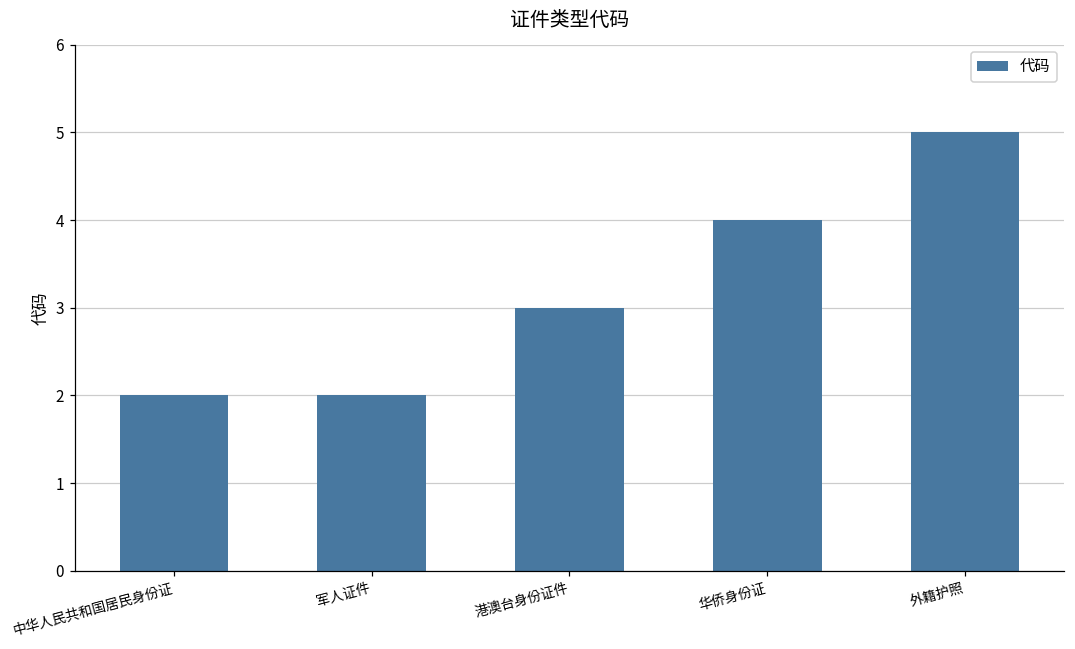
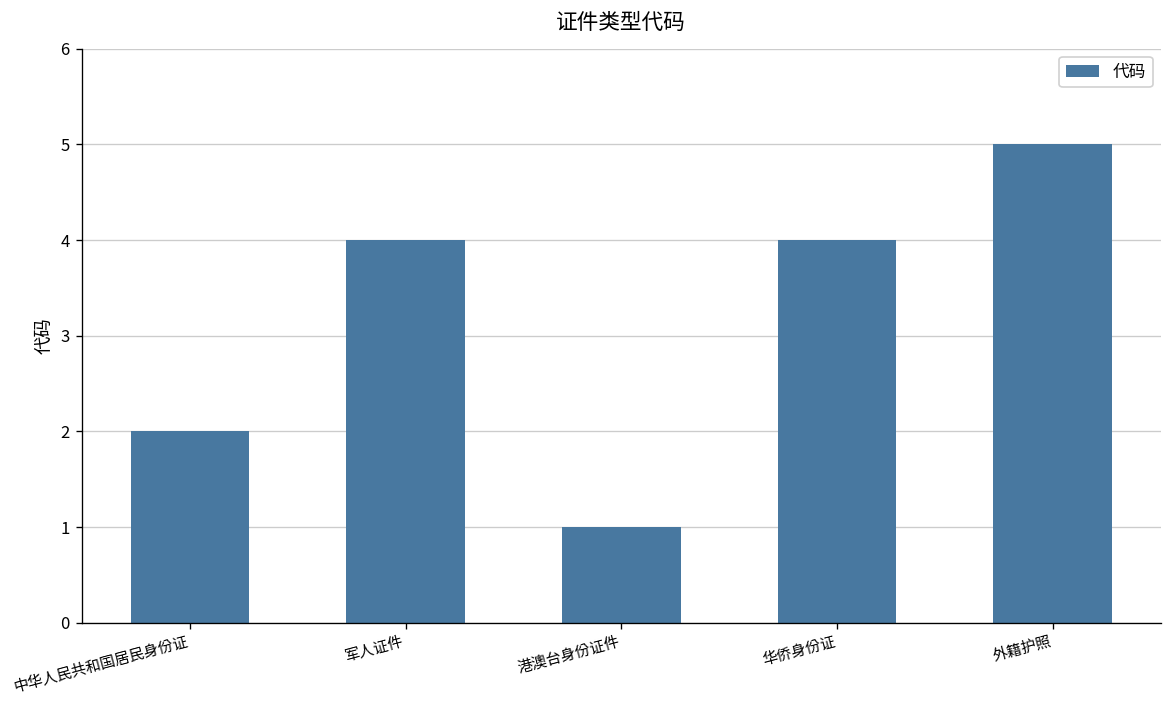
  {
    "中华人民共和国居民身份证": 2,
-   "军人证件": 2,
-   "港澳台身份证件": 3,
+   "军人证件": 4,
+   "港澳台身份证件": 1,
    "华侨身份证": 4,
    "外籍护照": 5
  }
